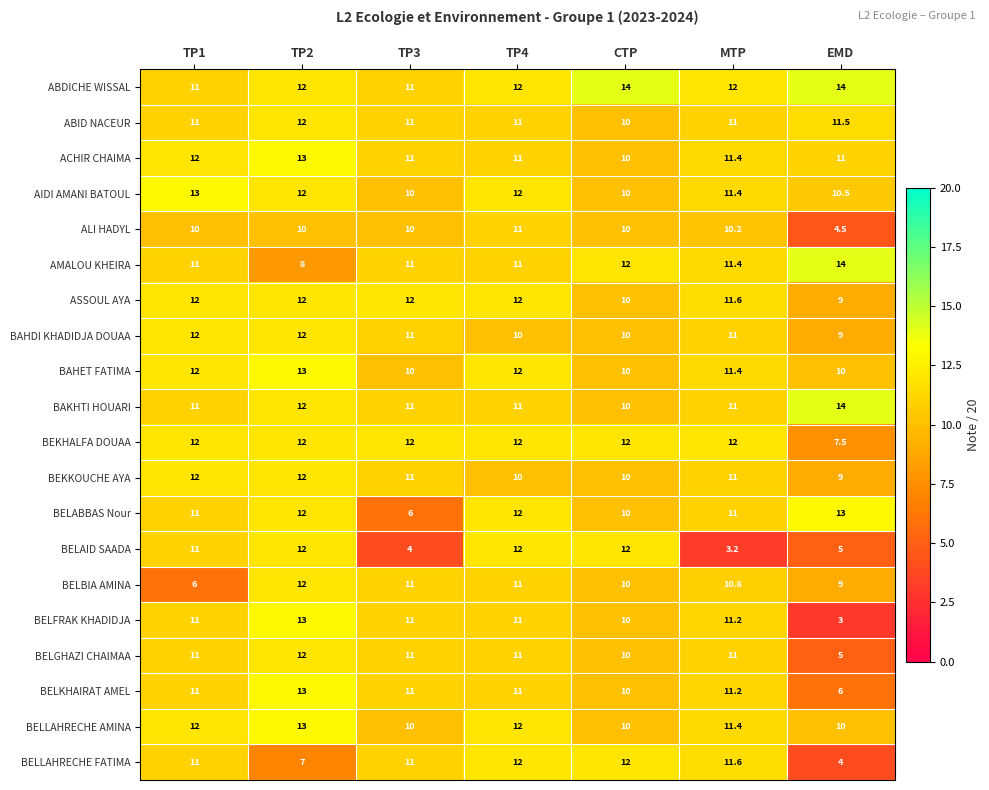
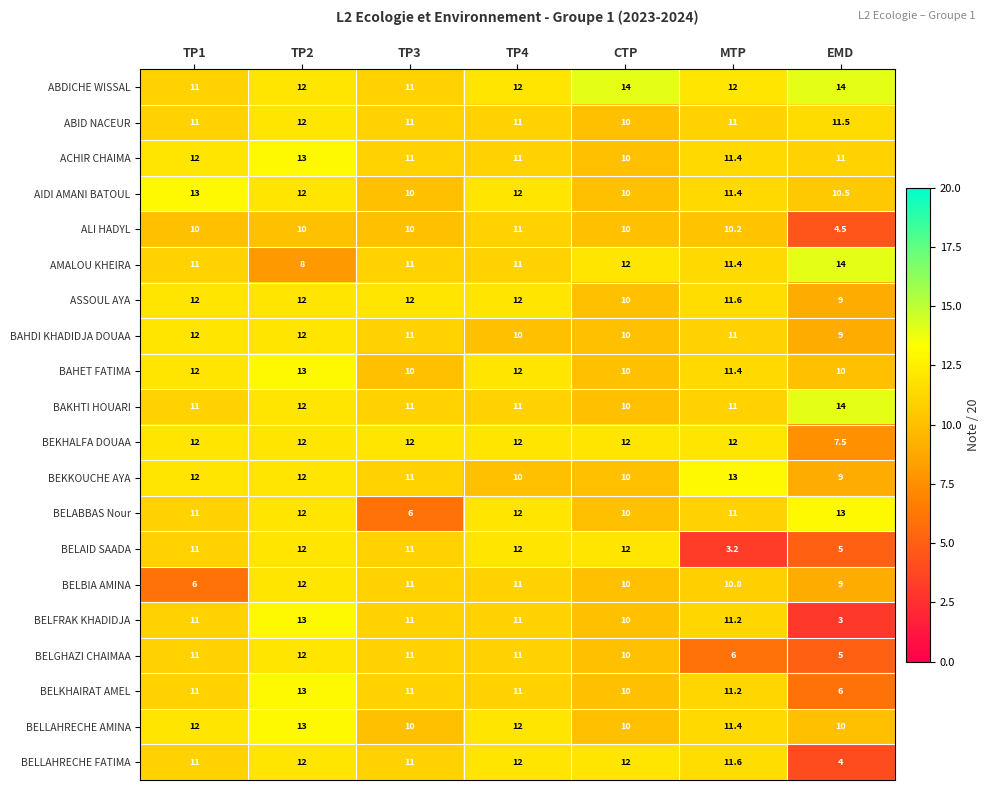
  {
    "ABDICHE WISSAL": {
      "TP1": 11,
      "TP2": 12,
      "TP3": 11,
      "TP4": 12,
      "CTP": 14,
      "MTP": 12,
      "EMD": 14
    },
    "ABID NACEUR": {
      "TP1": 11,
      "TP2": 12,
      "TP3": 11,
      "TP4": 11,
      "CTP": 10,
      "MTP": 11,
      "EMD": 11.5
    },
    "ACHIR CHAIMA": {
      "TP1": 12,
      "TP2": 13,
      "TP3": 11,
      "TP4": 11,
      "CTP": 10,
      "MTP": 11.4,
      "EMD": 11
    },
    "AIDI AMANI BATOUL": {
      "TP1": 13,
      "TP2": 12,
      "TP3": 10,
      "TP4": 12,
      "CTP": 10,
      "MTP": 11.4,
      "EMD": 10.5
    },
    "ALI HADYL": {
      "TP1": 10,
      "TP2": 10,
      "TP3": 10,
      "TP4": 11,
      "CTP": 10,
      "MTP": 10.2,
      "EMD": 4.5
    },
    "AMALOU KHEIRA": {
      "TP1": 11,
      "TP2": 8,
      "TP3": 11,
      "TP4": 11,
      "CTP": 12,
      "MTP": 11.4,
      "EMD": 14
    },
    "ASSOUL AYA": {
      "TP1": 12,
      "TP2": 12,
      "TP3": 12,
      "TP4": 12,
      "CTP": 10,
      "MTP": 11.6,
      "EMD": 9
    },
    "BAHDI KHADIDJA DOUAA": {
      "TP1": 12,
      "TP2": 12,
      "TP3": 11,
      "TP4": 10,
      "CTP": 10,
      "MTP": 11,
      "EMD": 9
    },
    "BAHET FATIMA": {
      "TP1": 12,
      "TP2": 13,
      "TP3": 10,
      "TP4": 12,
      "CTP": 10,
      "MTP": 11.4,
      "EMD": 10
    },
    "BAKHTI HOUARI": {
      "TP1": 11,
      "TP2": 12,
      "TP3": 11,
      "TP4": 11,
      "CTP": 10,
      "MTP": 11,
      "EMD": 14
    },
    "BEKHALFA DOUAA": {
      "TP1": 12,
      "TP2": 12,
      "TP3": 12,
      "TP4": 12,
      "CTP": 12,
      "MTP": 12,
      "EMD": 7.5
    },
    "BEKKOUCHE AYA": {
      "TP1": 12,
      "TP2": 12,
      "TP3": 11,
      "TP4": 10,
      "CTP": 10,
-     "MTP": 11,
+     "MTP": 13,
      "EMD": 9
    },
    "BELABBAS Nour": {
      "TP1": 11,
      "TP2": 12,
      "TP3": 6,
      "TP4": 12,
      "CTP": 10,
      "MTP": 11,
      "EMD": 13
    },
    "BELAID SAADA": {
      "TP1": 11,
      "TP2": 12,
-     "TP3": 4,
+     "TP3": 11,
      "TP4": 12,
      "CTP": 12,
      "MTP": 3.2,
      "EMD": 5
    },
    "BELBIA AMINA": {
      "TP1": 6,
      "TP2": 12,
      "TP3": 11,
      "TP4": 11,
      "CTP": 10,
      "MTP": 10.8,
      "EMD": 9
    },
    "BELFRAK KHADIDJA": {
      "TP1": 11,
      "TP2": 13,
      "TP3": 11,
      "TP4": 11,
      "CTP": 10,
      "MTP": 11.2,
      "EMD": 3
    },
    "BELGHAZI CHAIMAA": {
      "TP1": 11,
      "TP2": 12,
      "TP3": 11,
      "TP4": 11,
      "CTP": 10,
-     "MTP": 11,
+     "MTP": 6,
      "EMD": 5
    },
    "BELKHAIRAT AMEL": {
      "TP1": 11,
      "TP2": 13,
      "TP3": 11,
      "TP4": 11,
      "CTP": 10,
      "MTP": 11.2,
      "EMD": 6
    },
    "BELLAHRECHE AMINA": {
      "TP1": 12,
      "TP2": 13,
      "TP3": 10,
      "TP4": 12,
      "CTP": 10,
      "MTP": 11.4,
      "EMD": 10
    },
    "BELLAHRECHE FATIMA": {
      "TP1": 11,
-     "TP2": 7,
+     "TP2": 12,
      "TP3": 11,
      "TP4": 12,
      "CTP": 12,
      "MTP": 11.6,
      "EMD": 4
    }
  }
